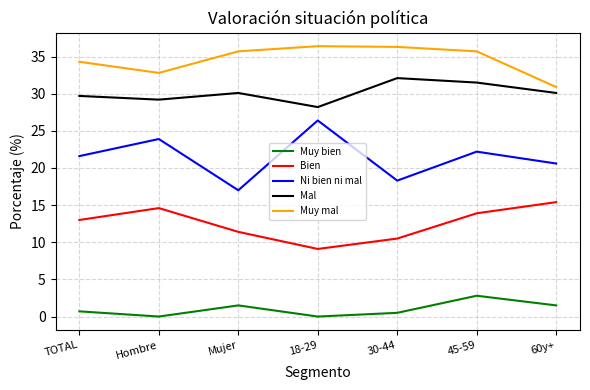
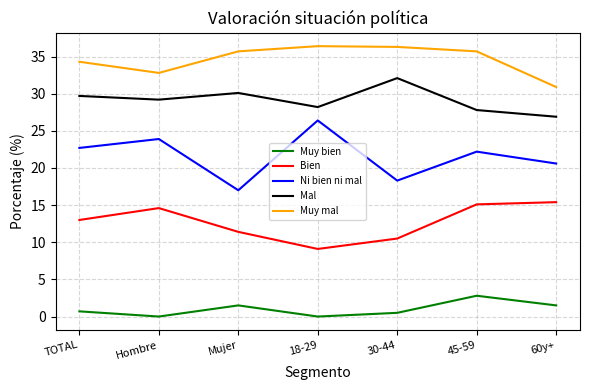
  {
    "Muy bien": {
      "TOTAL": 1,
      "Hombre": 0,
      "Mujer": 2,
      "18-29": 0,
      "30-44": 1,
      "45-59": 3,
      "60y+": 2
    },
    "Bien": {
      "TOTAL": 13,
      "Hombre": 15,
      "Mujer": 11,
      "18-29": 9,
      "30-44": 11,
-     "45-59": 14,
+     "45-59": 15,
      "60y+": 15
    },
    "Ni bien ni mal": {
-     "TOTAL": 22,
+     "TOTAL": 23,
      "Hombre": 24,
      "Mujer": 17,
      "18-29": 26,
      "30-44": 18,
      "45-59": 22,
      "60y+": 21
    },
    "Mal": {
      "TOTAL": 30,
      "Hombre": 29,
      "Mujer": 30,
      "18-29": 28,
      "30-44": 32,
-     "45-59": 32,
-     "60y+": 30
+     "45-59": 28,
+     "60y+": 27
    },
    "Muy mal": {
      "TOTAL": 34,
      "Hombre": 33,
      "Mujer": 36,
      "18-29": 36,
      "30-44": 36,
      "45-59": 36,
      "60y+": 31
    }
  }
